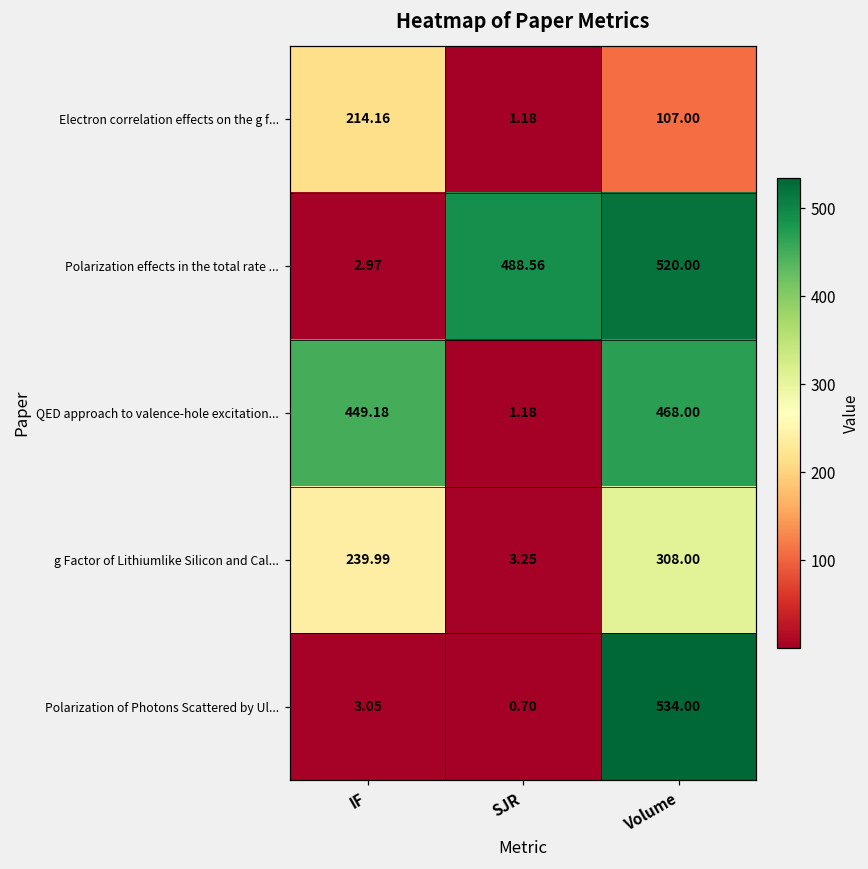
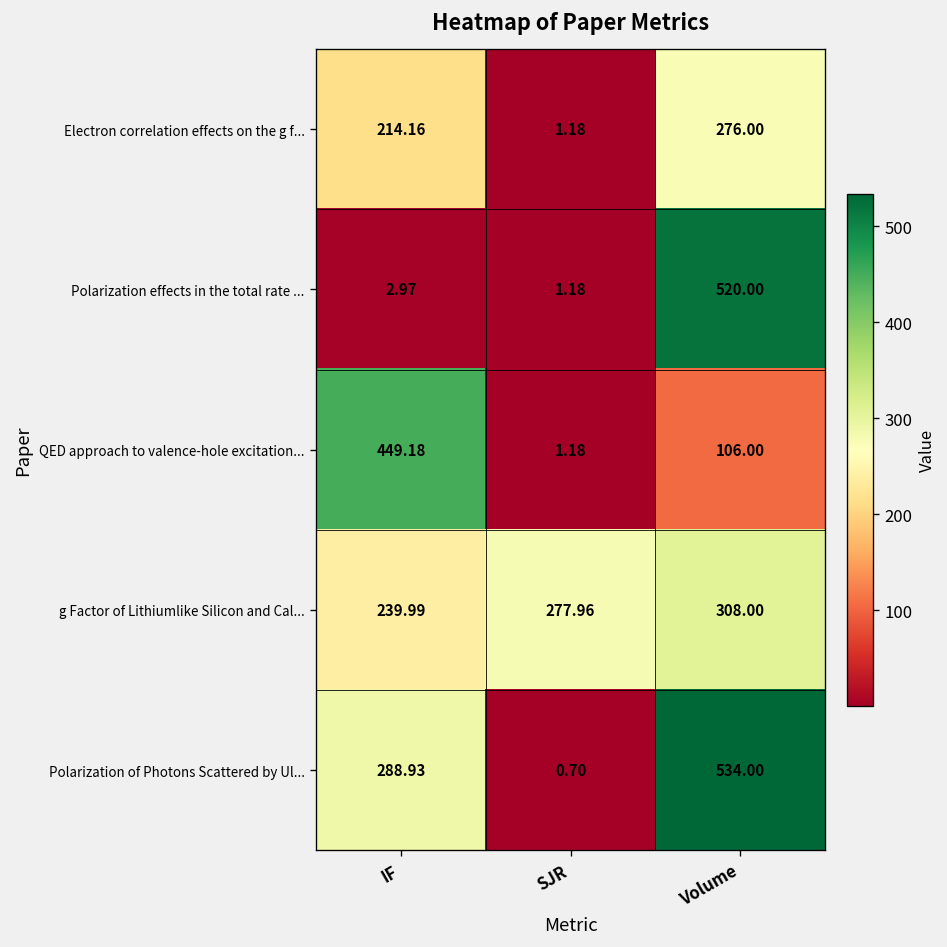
  {
    "Electron correlation effects on the g f...": {
      "IF": 214.16,
      "SJR": 1.18,
-     "Volume": 107.00
+     "Volume": 276.00
    },
    "Polarization effects in the total rate ...": {
      "IF": 2.97,
-     "SJR": 488.56,
+     "SJR": 1.18,
      "Volume": 520.00
    },
    "QED approach to valence-hole excitation...": {
      "IF": 449.18,
      "SJR": 1.18,
-     "Volume": 468.00
+     "Volume": 106.00
    },
    "g Factor of Lithiumlike Silicon and Cal...": {
      "IF": 239.99,
-     "SJR": 3.25,
+     "SJR": 277.96,
      "Volume": 308.00
    },
    "Polarization of Photons Scattered by Ul...": {
-     "IF": 3.05,
+     "IF": 288.93,
      "SJR": 0.70,
      "Volume": 534.00
    }
  }
